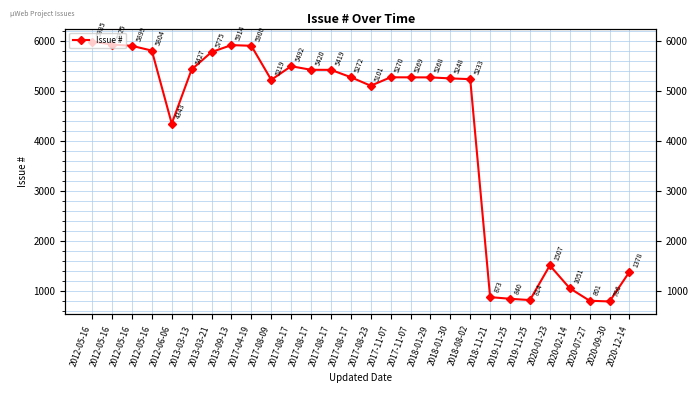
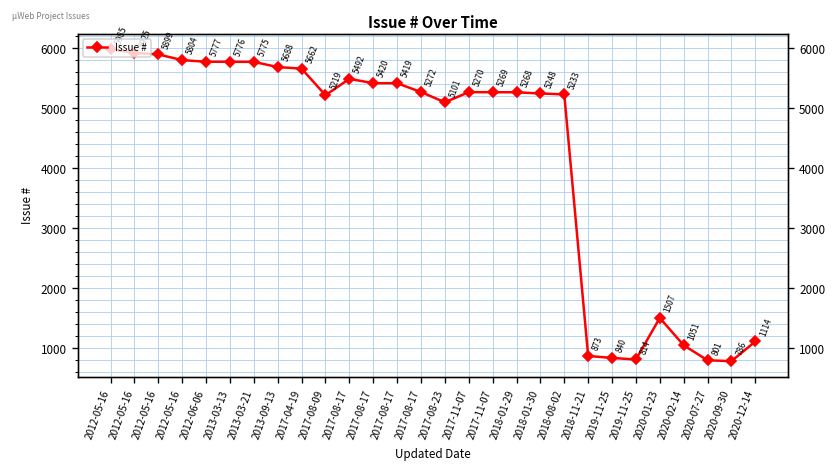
  {
-   "2012-06-06": 4343,
-   "2013-03-13": 5427,
+   "2012-06-06": 5777,
+   "2013-03-13": 5776,
    "2013-03-21": 5775,
-   "2013-09-13": 5914,
-   "2017-04-19": 5900,
+   "2013-09-13": 5688,
+   "2017-04-19": 5662,
    "2017-08-09": 5219,
    "2017-08-23": 5101,
    "2018-01-29": 5268,
    "2018-01-30": 5248,
    "2018-08-02": 5233,
    "2018-11-21": 873,
    "2020-01-23": 1507,
    "2020-02-14": 1051,
    "2020-07-27": 801,
    "2020-09-30": 786,
-   "2020-12-14": 1378
+   "2020-12-14": 1114
  }
